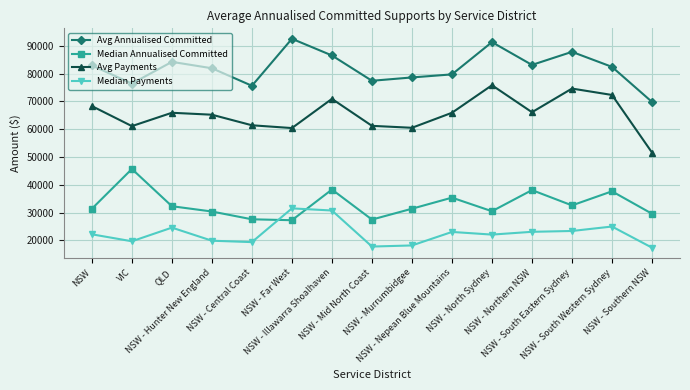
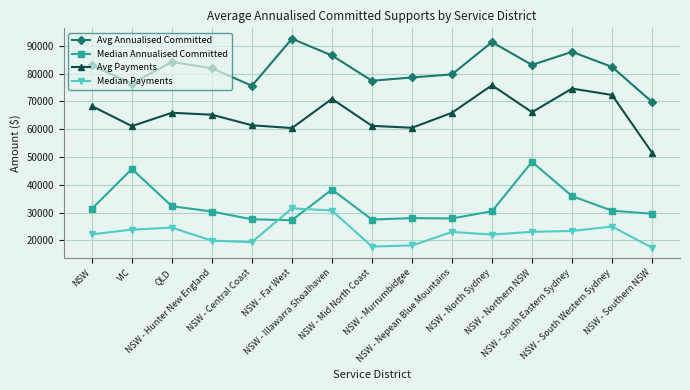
  {
    "Median Annualised Committed": {
      "NSW": 31000,
      "VIC": 46000,
      "QLD": 32000,
      "NSW - Hunter New England": 30000,
      "NSW - Central Coast": 28000,
      "NSW - Far West": 27000,
      "NSW - Illawarra Shoalhaven": 38000,
      "NSW - Mid North Coast": 28000,
-     "NSW - Murrumbidgee": 31000,
-     "NSW - Nepean Blue Mountains": 35000,
+     "NSW - Murrumbidgee": 28000,
+     "NSW - Nepean Blue Mountains": 28000,
      "NSW - North Sydney": 31000,
-     "NSW - Northern NSW": 38000,
-     "NSW - South Eastern Sydney": 33000,
-     "NSW - South Western Sydney": 38000,
+     "NSW - Northern NSW": 48000,
+     "NSW - South Eastern Sydney": 36000,
+     "NSW - South Western Sydney": 31000,
      "NSW - Southern NSW": 30000
    },
    "Median Payments": {
      "NSW": 22000,
-     "VIC": 20000,
+     "VIC": 24000,
      "QLD": 25000,
      "NSW - Hunter New England": 20000,
      "NSW - Central Coast": 19000,
      "NSW - Far West": 32000,
      "NSW - Illawarra Shoalhaven": 31000,
      "NSW - Mid North Coast": 18000,
      "NSW - Murrumbidgee": 18000,
      "NSW - Nepean Blue Mountains": 23000,
      "NSW - North Sydney": 22000,
      "NSW - Northern NSW": 23000,
      "NSW - South Eastern Sydney": 23000,
      "NSW - South Western Sydney": 25000,
      "NSW - Southern NSW": 17000
    }
  }
